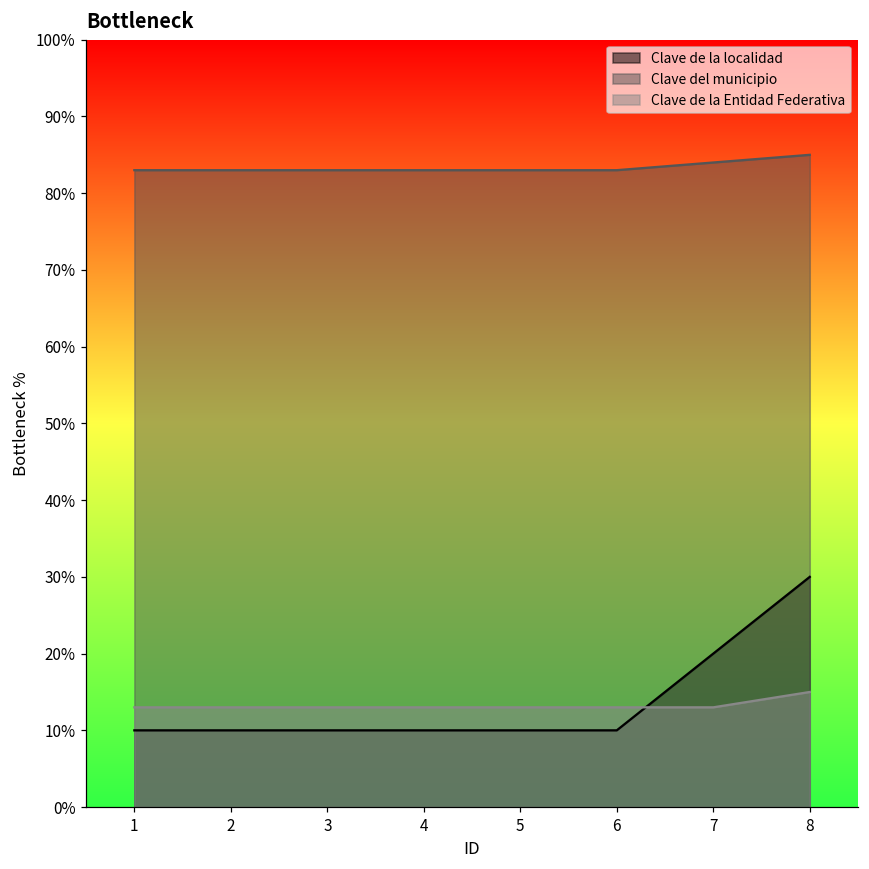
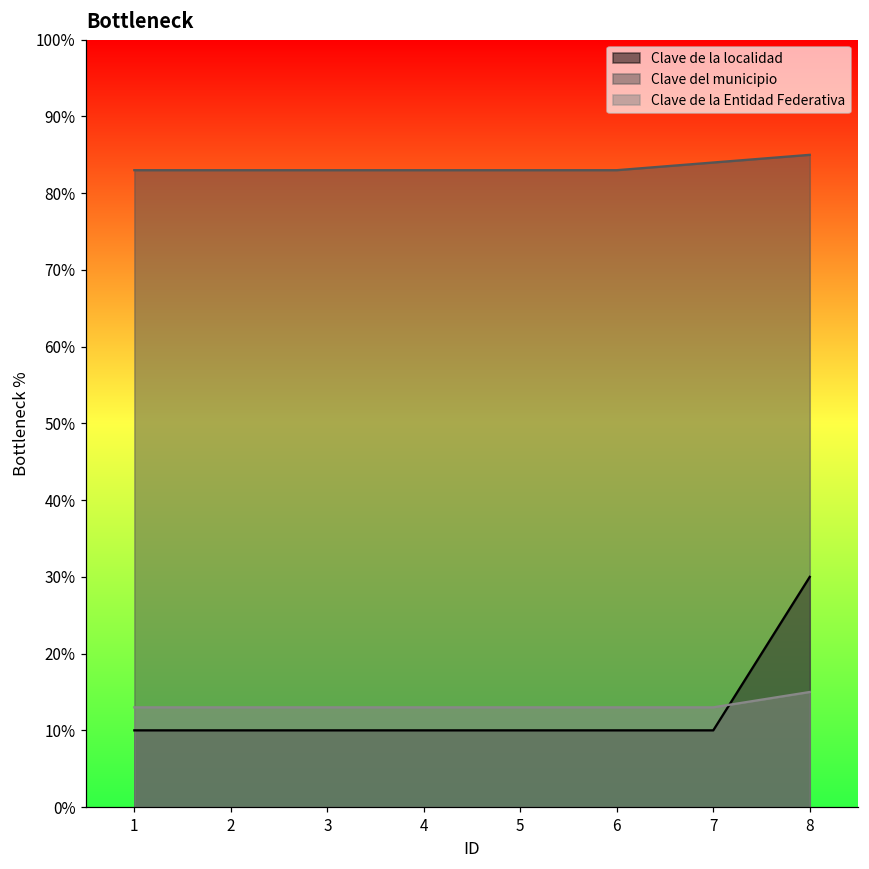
  {
    "Clave de la localidad": {
      "1": "10%",
      "2": "10%",
      "3": "10%",
      "4": "10%",
      "5": "10%",
      "6": "10%",
-     "7": "20%",
+     "7": "10%",
      "8": "30%"
    },
    "Clave del municipio": {
      "1": "83%",
      "2": "83%",
      "3": "83%",
      "4": "83%",
      "5": "83%",
      "6": "83%",
      "7": "84%",
      "8": "85%"
    },
    "Clave de la Entidad Federativa": {
      "1": "13%",
      "2": "13%",
      "3": "13%",
      "4": "13%",
      "5": "13%",
      "6": "13%",
      "7": "13%",
      "8": "15%"
    }
  }
